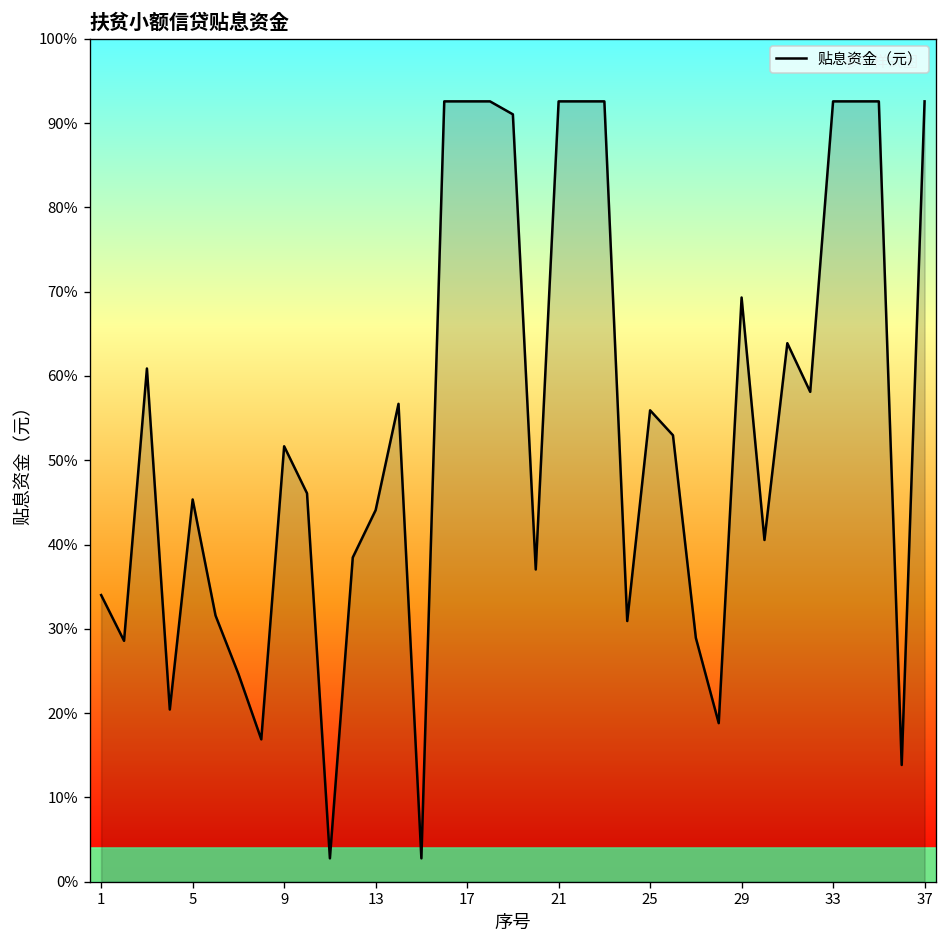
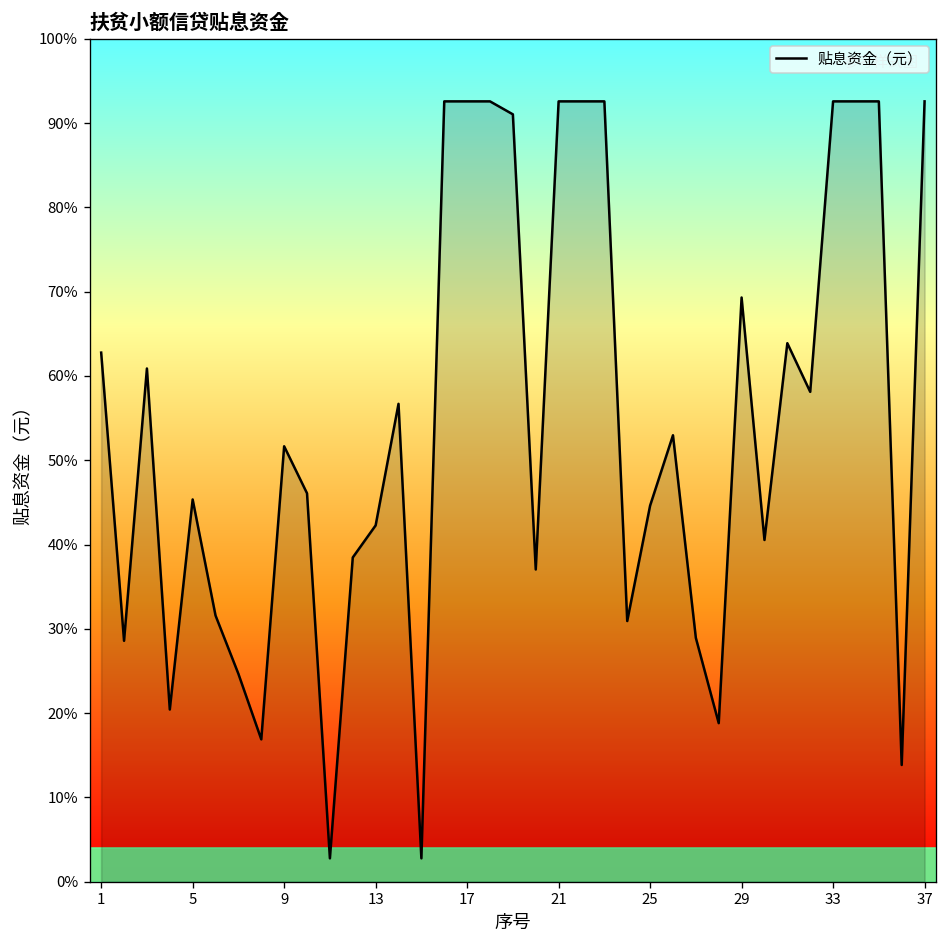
  {
-   "1": "34%",
+   "1": "63%",
    "5": "45%",
    "9": "52%",
-   "13": "44%",
+   "13": "42%",
    "17": "93%",
    "21": "93%",
-   "25": "56%",
+   "25": "45%",
    "29": "69%",
    "33": "93%",
    "37": "93%"
  }
